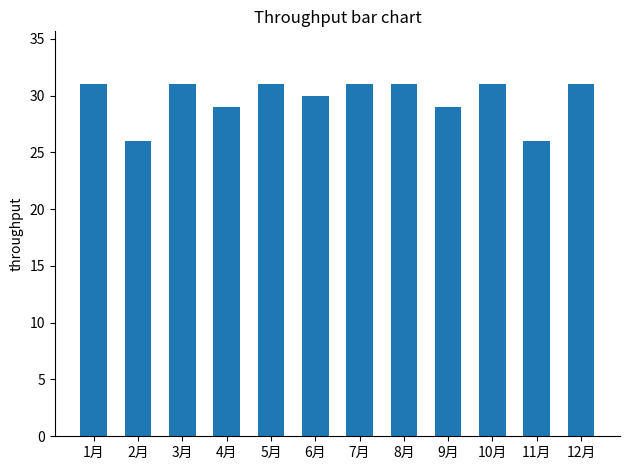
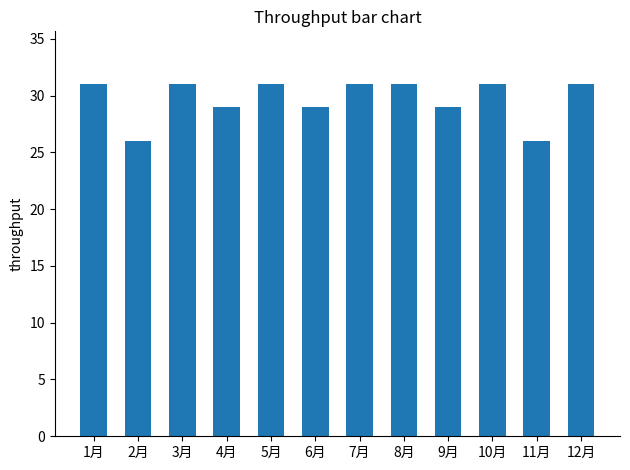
  {
    "1月": 31,
    "2月": 26,
    "3月": 31,
    "4月": 29,
    "5月": 31,
-   "6月": 30,
+   "6月": 29,
    "7月": 31,
    "8月": 31,
    "9月": 29,
    "10月": 31,
    "11月": 26,
    "12月": 31
  }
